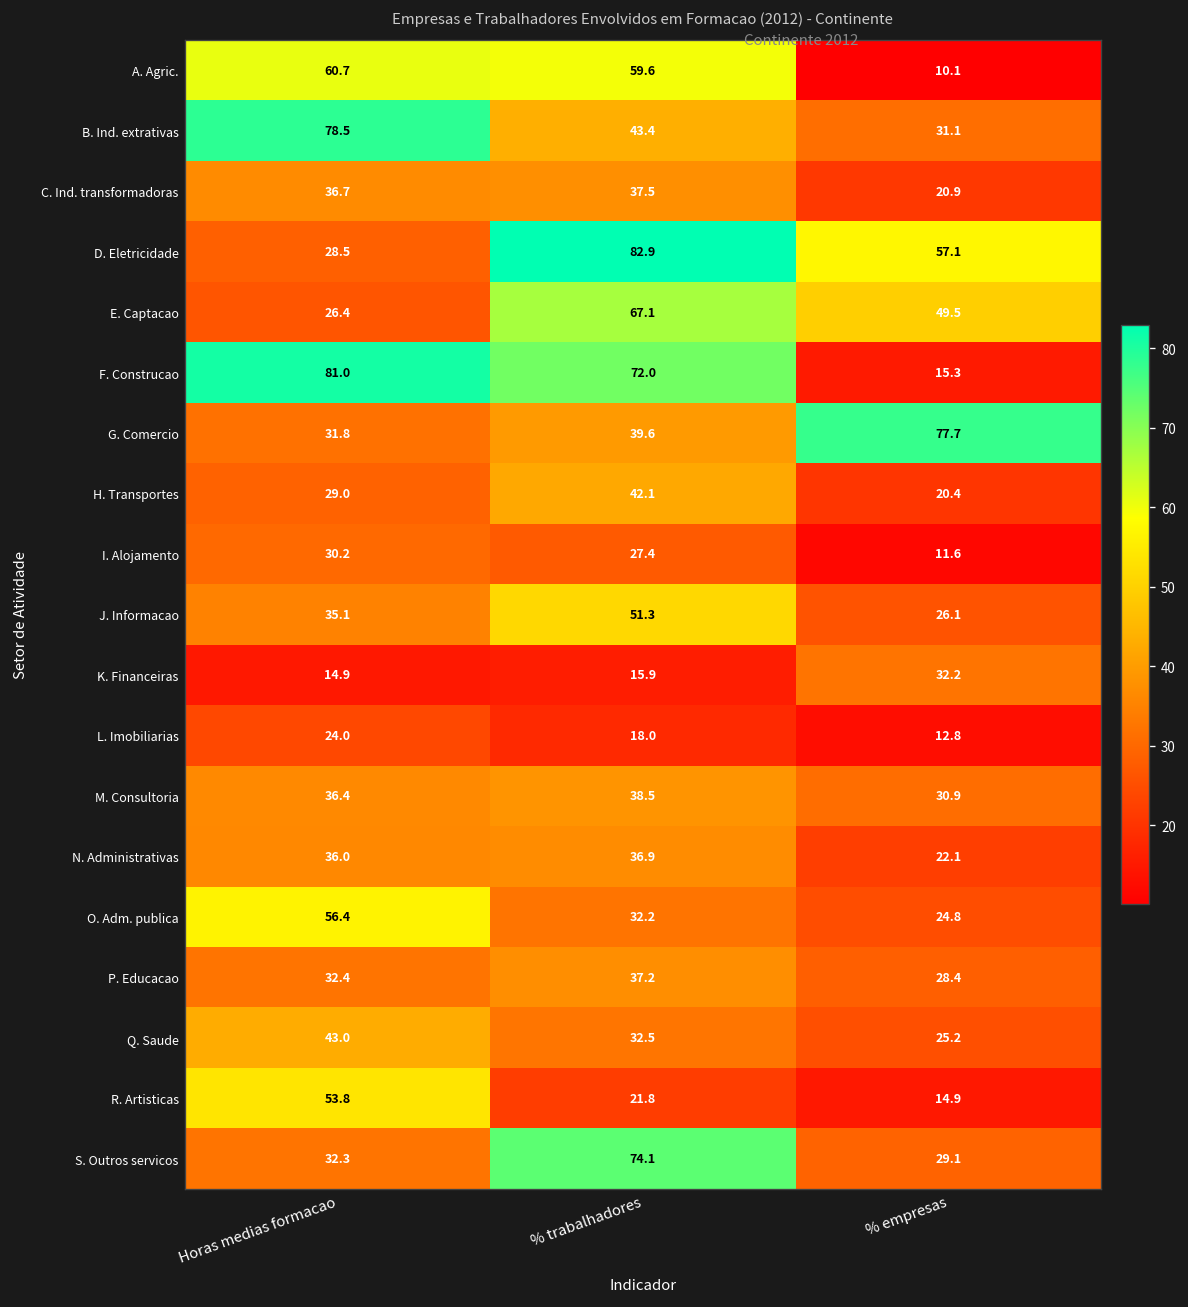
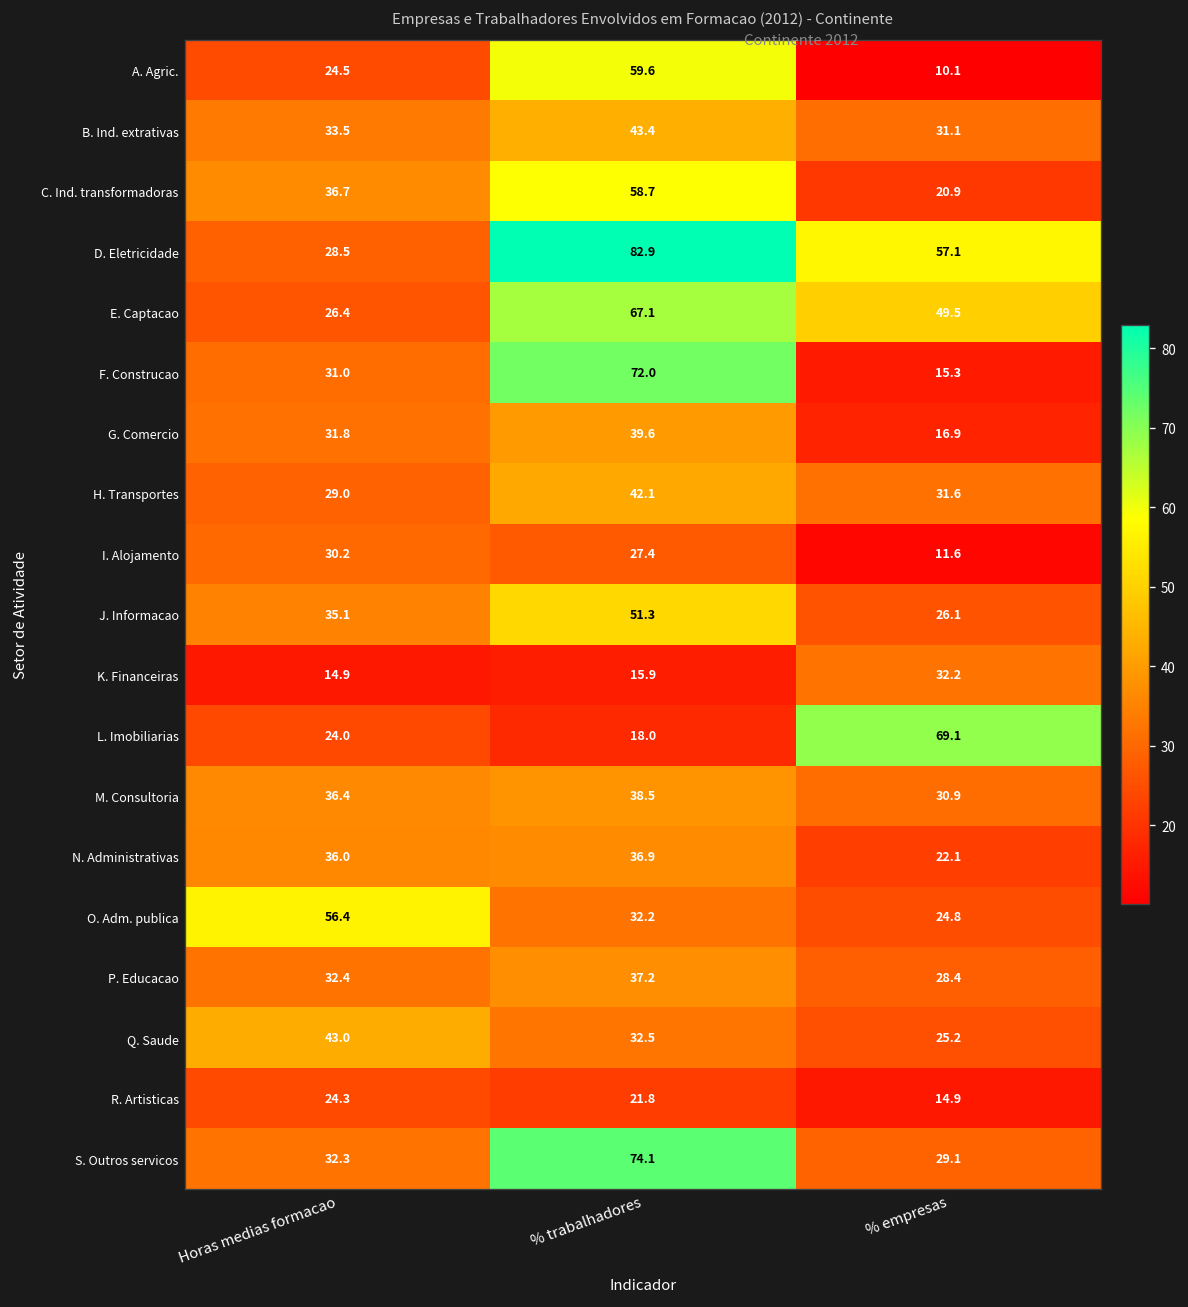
  {
    "A. Agric.": {
-     "Horas medias formacao": 60.7,
+     "Horas medias formacao": 24.5,
      "% trabalhadores": 59.6,
      "% empresas": 10.1
    },
    "B. Ind. extrativas": {
-     "Horas medias formacao": 78.5,
+     "Horas medias formacao": 33.5,
      "% trabalhadores": 43.4,
      "% empresas": 31.1
    },
    "C. Ind. transformadoras": {
      "Horas medias formacao": 36.7,
-     "% trabalhadores": 37.5,
+     "% trabalhadores": 58.7,
      "% empresas": 20.9
    },
    "D. Eletricidade": {
      "Horas medias formacao": 28.5,
      "% trabalhadores": 82.9,
      "% empresas": 57.1
    },
    "E. Captacao": {
      "Horas medias formacao": 26.4,
      "% trabalhadores": 67.1,
      "% empresas": 49.5
    },
    "F. Construcao": {
-     "Horas medias formacao": 81.0,
+     "Horas medias formacao": 31.0,
      "% trabalhadores": 72.0,
      "% empresas": 15.3
    },
    "G. Comercio": {
      "Horas medias formacao": 31.8,
      "% trabalhadores": 39.6,
-     "% empresas": 77.7
+     "% empresas": 16.9
    },
    "H. Transportes": {
      "Horas medias formacao": 29.0,
      "% trabalhadores": 42.1,
-     "% empresas": 20.4
+     "% empresas": 31.6
    },
    "I. Alojamento": {
      "Horas medias formacao": 30.2,
      "% trabalhadores": 27.4,
      "% empresas": 11.6
    },
    "J. Informacao": {
      "Horas medias formacao": 35.1,
      "% trabalhadores": 51.3,
      "% empresas": 26.1
    },
    "K. Financeiras": {
      "Horas medias formacao": 14.9,
      "% trabalhadores": 15.9,
      "% empresas": 32.2
    },
    "L. Imobiliarias": {
      "Horas medias formacao": 24.0,
      "% trabalhadores": 18.0,
-     "% empresas": 12.8
+     "% empresas": 69.1
    },
    "M. Consultoria": {
      "Horas medias formacao": 36.4,
      "% trabalhadores": 38.5,
      "% empresas": 30.9
    },
    "N. Administrativas": {
      "Horas medias formacao": 36.0,
      "% trabalhadores": 36.9,
      "% empresas": 22.1
    },
    "O. Adm. publica": {
      "Horas medias formacao": 56.4,
      "% trabalhadores": 32.2,
      "% empresas": 24.8
    },
    "P. Educacao": {
      "Horas medias formacao": 32.4,
      "% trabalhadores": 37.2,
      "% empresas": 28.4
    },
    "Q. Saude": {
      "Horas medias formacao": 43.0,
      "% trabalhadores": 32.5,
      "% empresas": 25.2
    },
    "R. Artisticas": {
-     "Horas medias formacao": 53.8,
+     "Horas medias formacao": 24.3,
      "% trabalhadores": 21.8,
      "% empresas": 14.9
    },
    "S. Outros servicos": {
      "Horas medias formacao": 32.3,
      "% trabalhadores": 74.1,
      "% empresas": 29.1
    }
  }
